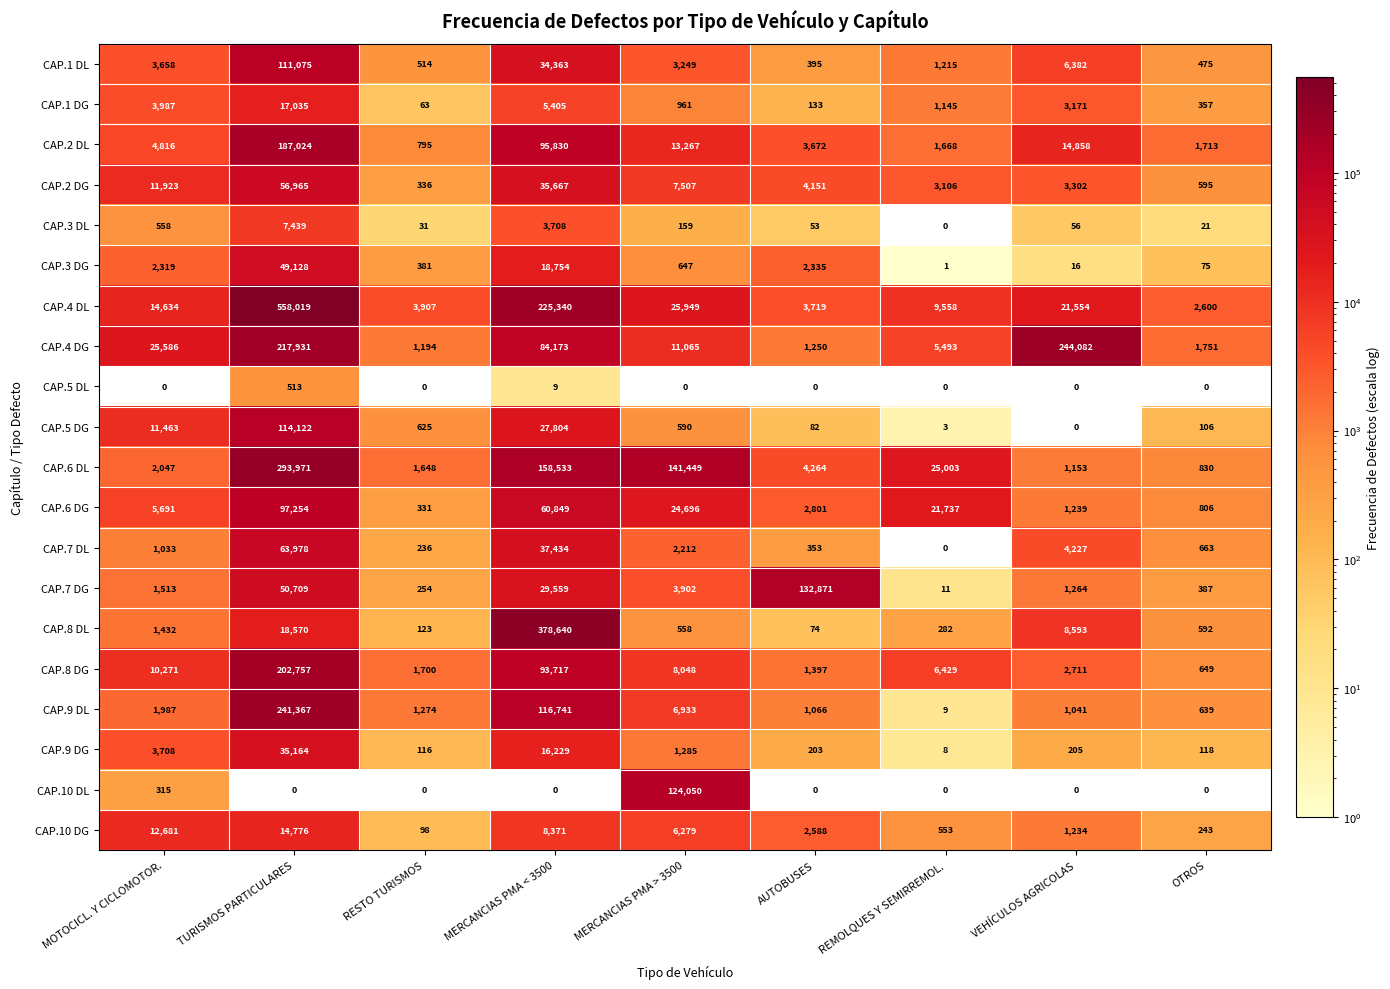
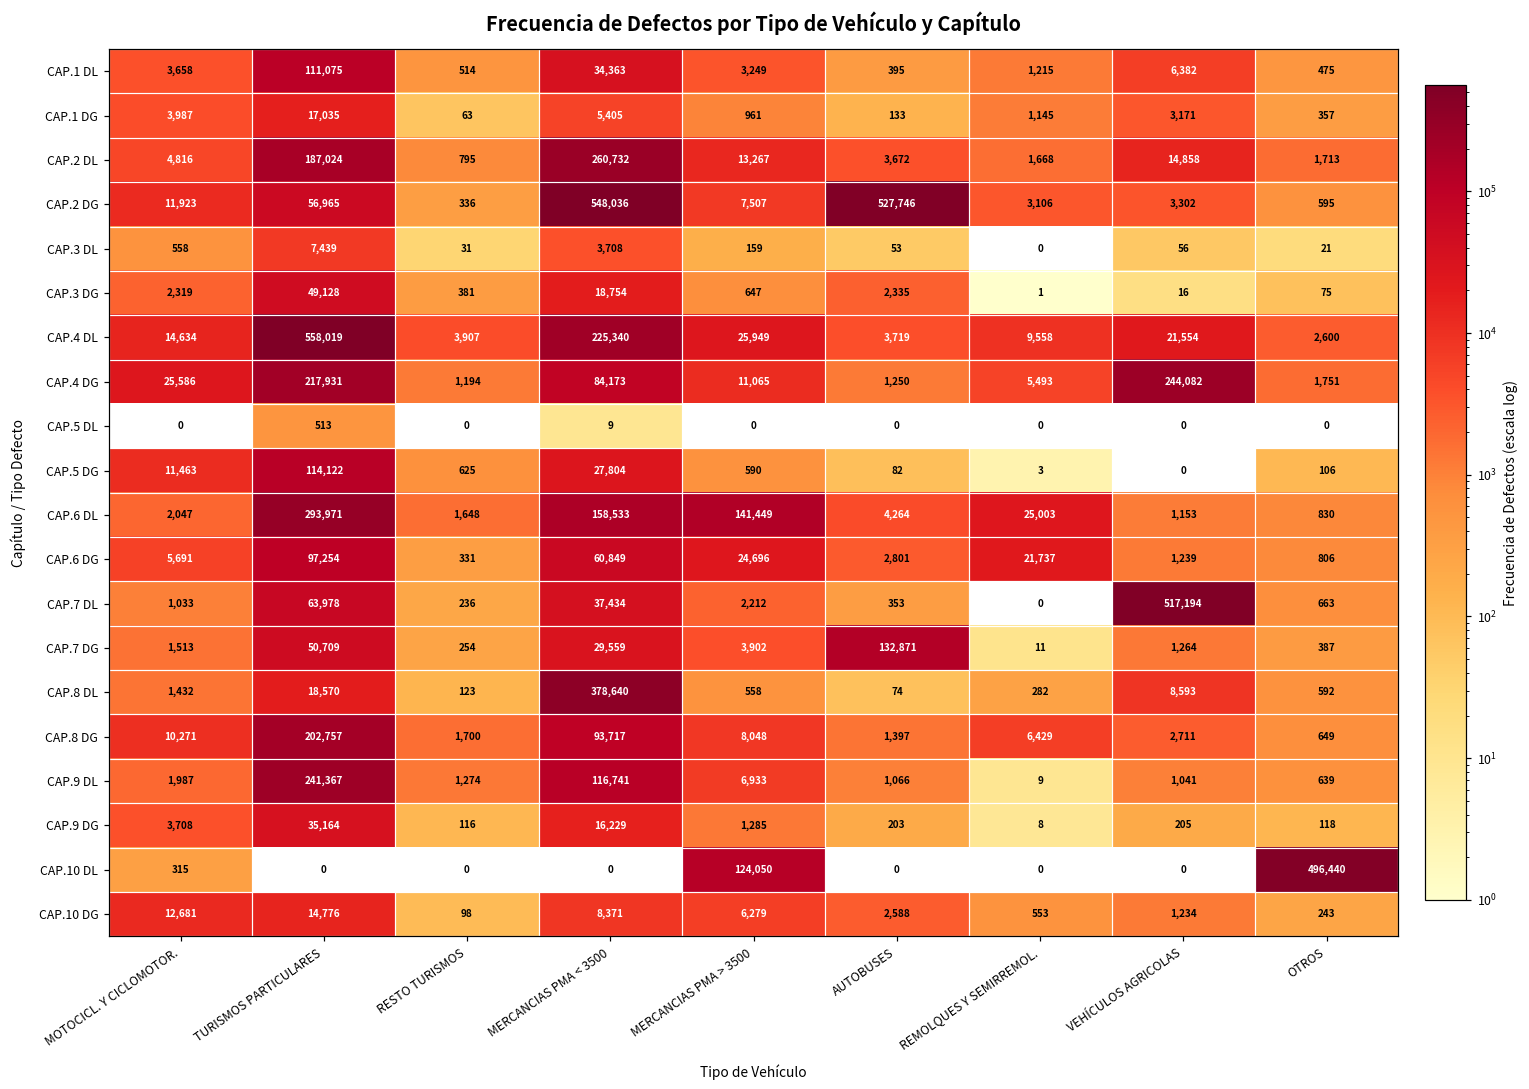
  {
    "CAP.1 DL": {
      "MOTOCICL. Y CICLOMOTOR.": "3,658",
      "TURISMOS PARTICULARES": "111,075",
      "RESTO TURISMOS": "514",
      "MERCANCIAS PMA < 3500": "34,363",
      "MERCANCIAS PMA > 3500": "3,249",
      "AUTOBUSES": "395",
      "REMOLQUES Y SEMIRREMOL.": "1,215",
      "VEHÍCULOS AGRICOLAS": "6,382",
      "OTROS": "475"
    },
    "CAP.1 DG": {
      "MOTOCICL. Y CICLOMOTOR.": "3,987",
      "TURISMOS PARTICULARES": "17,035",
      "RESTO TURISMOS": "63",
      "MERCANCIAS PMA < 3500": "5,405",
      "MERCANCIAS PMA > 3500": "961",
      "AUTOBUSES": "133",
      "REMOLQUES Y SEMIRREMOL.": "1,145",
      "VEHÍCULOS AGRICOLAS": "3,171",
      "OTROS": "357"
    },
    "CAP.2 DL": {
      "MOTOCICL. Y CICLOMOTOR.": "4,816",
      "TURISMOS PARTICULARES": "187,024",
      "RESTO TURISMOS": "795",
-     "MERCANCIAS PMA < 3500": "95,830",
+     "MERCANCIAS PMA < 3500": "260,732",
      "MERCANCIAS PMA > 3500": "13,267",
      "AUTOBUSES": "3,672",
      "REMOLQUES Y SEMIRREMOL.": "1,668",
      "VEHÍCULOS AGRICOLAS": "14,858",
      "OTROS": "1,713"
    },
    "CAP.2 DG": {
      "MOTOCICL. Y CICLOMOTOR.": "11,923",
      "TURISMOS PARTICULARES": "56,965",
      "RESTO TURISMOS": "336",
-     "MERCANCIAS PMA < 3500": "35,667",
+     "MERCANCIAS PMA < 3500": "548,036",
      "MERCANCIAS PMA > 3500": "7,507",
-     "AUTOBUSES": "4,151",
+     "AUTOBUSES": "527,746",
      "REMOLQUES Y SEMIRREMOL.": "3,106",
      "VEHÍCULOS AGRICOLAS": "3,302",
      "OTROS": "595"
    },
    "CAP.3 DL": {
      "MOTOCICL. Y CICLOMOTOR.": "558",
      "TURISMOS PARTICULARES": "7,439",
      "RESTO TURISMOS": "31",
      "MERCANCIAS PMA < 3500": "3,708",
      "MERCANCIAS PMA > 3500": "159",
      "AUTOBUSES": "53",
      "REMOLQUES Y SEMIRREMOL.": "0",
      "VEHÍCULOS AGRICOLAS": "56",
      "OTROS": "21"
    },
    "CAP.3 DG": {
      "MOTOCICL. Y CICLOMOTOR.": "2,319",
      "TURISMOS PARTICULARES": "49,128",
      "RESTO TURISMOS": "381",
      "MERCANCIAS PMA < 3500": "18,754",
      "MERCANCIAS PMA > 3500": "647",
      "AUTOBUSES": "2,335",
      "REMOLQUES Y SEMIRREMOL.": "1",
      "VEHÍCULOS AGRICOLAS": "16",
      "OTROS": "75"
    },
    "CAP.4 DL": {
      "MOTOCICL. Y CICLOMOTOR.": "14,634",
      "TURISMOS PARTICULARES": "558,019",
      "RESTO TURISMOS": "3,907",
      "MERCANCIAS PMA < 3500": "225,340",
      "MERCANCIAS PMA > 3500": "25,949",
      "AUTOBUSES": "3,719",
      "REMOLQUES Y SEMIRREMOL.": "9,558",
      "VEHÍCULOS AGRICOLAS": "21,554",
      "OTROS": "2,600"
    },
    "CAP.4 DG": {
      "MOTOCICL. Y CICLOMOTOR.": "25,586",
      "TURISMOS PARTICULARES": "217,931",
      "RESTO TURISMOS": "1,194",
      "MERCANCIAS PMA < 3500": "84,173",
      "MERCANCIAS PMA > 3500": "11,065",
      "AUTOBUSES": "1,250",
      "REMOLQUES Y SEMIRREMOL.": "5,493",
      "VEHÍCULOS AGRICOLAS": "244,082",
      "OTROS": "1,751"
    },
    "CAP.5 DL": {
      "MOTOCICL. Y CICLOMOTOR.": "0",
      "TURISMOS PARTICULARES": "513",
      "RESTO TURISMOS": "0",
      "MERCANCIAS PMA < 3500": "9",
      "MERCANCIAS PMA > 3500": "0",
      "AUTOBUSES": "0",
      "REMOLQUES Y SEMIRREMOL.": "0",
      "VEHÍCULOS AGRICOLAS": "0",
      "OTROS": "0"
    },
    "CAP.5 DG": {
      "MOTOCICL. Y CICLOMOTOR.": "11,463",
      "TURISMOS PARTICULARES": "114,122",
      "RESTO TURISMOS": "625",
      "MERCANCIAS PMA < 3500": "27,804",
      "MERCANCIAS PMA > 3500": "590",
      "AUTOBUSES": "82",
      "REMOLQUES Y SEMIRREMOL.": "3",
      "VEHÍCULOS AGRICOLAS": "0",
      "OTROS": "106"
    },
    "CAP.6 DL": {
      "MOTOCICL. Y CICLOMOTOR.": "2,047",
      "TURISMOS PARTICULARES": "293,971",
      "RESTO TURISMOS": "1,648",
      "MERCANCIAS PMA < 3500": "158,533",
      "MERCANCIAS PMA > 3500": "141,449",
      "AUTOBUSES": "4,264",
      "REMOLQUES Y SEMIRREMOL.": "25,003",
      "VEHÍCULOS AGRICOLAS": "1,153",
      "OTROS": "830"
    },
    "CAP.6 DG": {
      "MOTOCICL. Y CICLOMOTOR.": "5,691",
      "TURISMOS PARTICULARES": "97,254",
      "RESTO TURISMOS": "331",
      "MERCANCIAS PMA < 3500": "60,849",
      "MERCANCIAS PMA > 3500": "24,696",
      "AUTOBUSES": "2,801",
      "REMOLQUES Y SEMIRREMOL.": "21,737",
      "VEHÍCULOS AGRICOLAS": "1,239",
      "OTROS": "806"
    },
    "CAP.7 DL": {
      "MOTOCICL. Y CICLOMOTOR.": "1,033",
      "TURISMOS PARTICULARES": "63,978",
      "RESTO TURISMOS": "236",
      "MERCANCIAS PMA < 3500": "37,434",
      "MERCANCIAS PMA > 3500": "2,212",
      "AUTOBUSES": "353",
      "REMOLQUES Y SEMIRREMOL.": "0",
-     "VEHÍCULOS AGRICOLAS": "4,227",
+     "VEHÍCULOS AGRICOLAS": "517,194",
      "OTROS": "663"
    },
    "CAP.7 DG": {
      "MOTOCICL. Y CICLOMOTOR.": "1,513",
      "TURISMOS PARTICULARES": "50,709",
      "RESTO TURISMOS": "254",
      "MERCANCIAS PMA < 3500": "29,559",
      "MERCANCIAS PMA > 3500": "3,902",
      "AUTOBUSES": "132,871",
      "REMOLQUES Y SEMIRREMOL.": "11",
      "VEHÍCULOS AGRICOLAS": "1,264",
      "OTROS": "387"
    },
    "CAP.8 DL": {
      "MOTOCICL. Y CICLOMOTOR.": "1,432",
      "TURISMOS PARTICULARES": "18,570",
      "RESTO TURISMOS": "123",
      "MERCANCIAS PMA < 3500": "378,640",
      "MERCANCIAS PMA > 3500": "558",
      "AUTOBUSES": "74",
      "REMOLQUES Y SEMIRREMOL.": "282",
      "VEHÍCULOS AGRICOLAS": "8,593",
      "OTROS": "592"
    },
    "CAP.8 DG": {
      "MOTOCICL. Y CICLOMOTOR.": "10,271",
      "TURISMOS PARTICULARES": "202,757",
      "RESTO TURISMOS": "1,700",
      "MERCANCIAS PMA < 3500": "93,717",
      "MERCANCIAS PMA > 3500": "8,048",
      "AUTOBUSES": "1,397",
      "REMOLQUES Y SEMIRREMOL.": "6,429",
      "VEHÍCULOS AGRICOLAS": "2,711",
      "OTROS": "649"
    },
    "CAP.9 DL": {
      "MOTOCICL. Y CICLOMOTOR.": "1,987",
      "TURISMOS PARTICULARES": "241,367",
      "RESTO TURISMOS": "1,274",
      "MERCANCIAS PMA < 3500": "116,741",
      "MERCANCIAS PMA > 3500": "6,933",
      "AUTOBUSES": "1,066",
      "REMOLQUES Y SEMIRREMOL.": "9",
      "VEHÍCULOS AGRICOLAS": "1,041",
      "OTROS": "639"
    },
    "CAP.9 DG": {
      "MOTOCICL. Y CICLOMOTOR.": "3,708",
      "TURISMOS PARTICULARES": "35,164",
      "RESTO TURISMOS": "116",
      "MERCANCIAS PMA < 3500": "16,229",
      "MERCANCIAS PMA > 3500": "1,285",
      "AUTOBUSES": "203",
      "REMOLQUES Y SEMIRREMOL.": "8",
      "VEHÍCULOS AGRICOLAS": "205",
      "OTROS": "118"
    },
    "CAP.10 DL": {
      "MOTOCICL. Y CICLOMOTOR.": "315",
      "TURISMOS PARTICULARES": "0",
      "RESTO TURISMOS": "0",
      "MERCANCIAS PMA < 3500": "0",
      "MERCANCIAS PMA > 3500": "124,050",
      "AUTOBUSES": "0",
      "REMOLQUES Y SEMIRREMOL.": "0",
      "VEHÍCULOS AGRICOLAS": "0",
-     "OTROS": "0"
+     "OTROS": "496,440"
    },
    "CAP.10 DG": {
      "MOTOCICL. Y CICLOMOTOR.": "12,681",
      "TURISMOS PARTICULARES": "14,776",
      "RESTO TURISMOS": "98",
      "MERCANCIAS PMA < 3500": "8,371",
      "MERCANCIAS PMA > 3500": "6,279",
      "AUTOBUSES": "2,588",
      "REMOLQUES Y SEMIRREMOL.": "553",
      "VEHÍCULOS AGRICOLAS": "1,234",
      "OTROS": "243"
    }
  }
